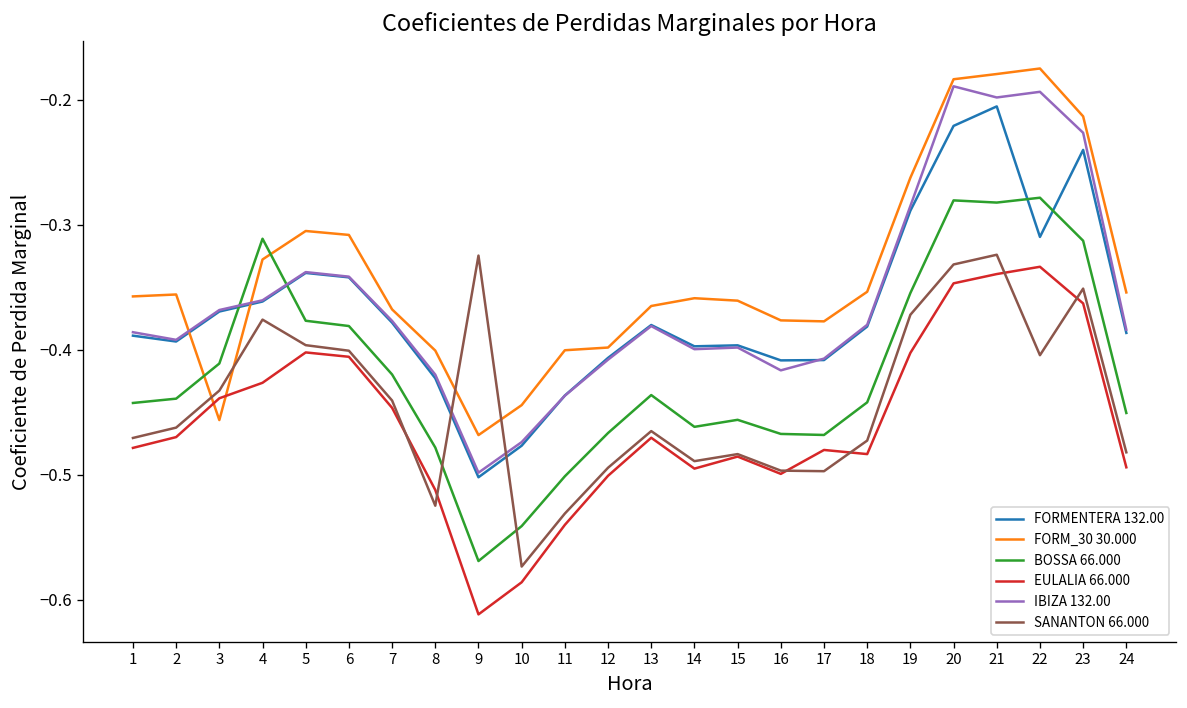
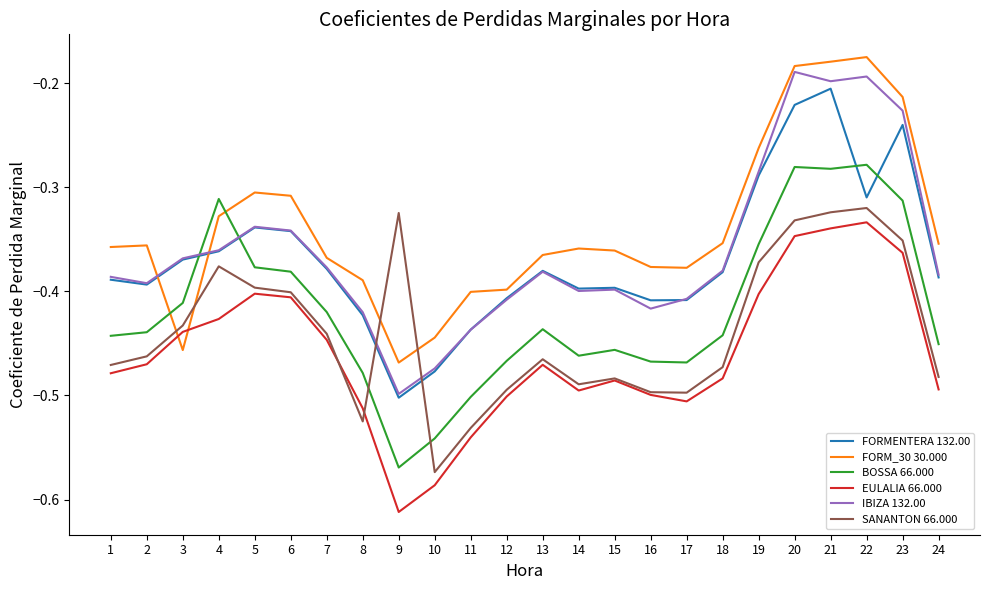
  {
    "FORMENTERA 132.00": {
      "1": -0.389,
      "8": -0.423,
      "9": -0.502,
      "10": -0.477,
      "16": -0.409,
      "19": -0.289,
      "20": -0.221,
      "21": -0.205,
      "22": -0.310,
      "23": -0.240,
      "24": -0.387
    },
    "FORM_30 30.000": {
      "1": -0.357,
      "2": -0.356,
      "3": -0.456,
      "4": -0.328,
      "5": -0.305,
      "6": -0.308,
      "7": -0.368,
-     "8": -0.401,
+     "8": -0.389,
      "9": -0.468,
      "10": -0.444,
      "11": -0.401,
      "12": -0.398,
      "13": -0.365,
      "14": -0.359,
      "15": -0.361,
      "16": -0.377,
      "17": -0.377,
      "18": -0.354,
      "19": -0.262,
      "20": -0.184,
      "21": -0.180,
      "22": -0.175,
      "23": -0.213,
      "24": -0.354
    },
    "BOSSA 66.000": {
      "1": -0.443,
      "2": -0.439,
      "3": -0.411,
      "4": -0.311,
      "5": -0.377,
      "6": -0.381,
      "7": -0.420,
      "8": -0.478,
      "9": -0.569,
      "10": -0.541,
      "11": -0.501,
      "12": -0.467,
      "13": -0.436,
      "14": -0.462,
      "15": -0.456,
      "16": -0.467,
      "17": -0.468,
      "18": -0.442,
      "19": -0.355,
      "20": -0.281,
      "21": -0.282,
      "22": -0.279,
      "23": -0.313,
      "24": -0.451
    },
    "EULALIA 66.000": {
      "1": -0.479,
      "2": -0.470,
      "3": -0.439,
      "4": -0.427,
      "5": -0.402,
      "6": -0.406,
      "7": -0.447,
      "8": -0.512,
      "9": -0.612,
      "10": -0.586,
      "11": -0.540,
      "12": -0.501,
      "13": -0.471,
      "14": -0.495,
      "16": -0.499,
-     "17": -0.480,
+     "17": -0.506,
      "18": -0.484,
      "19": -0.403,
      "20": -0.347,
      "21": -0.340,
      "22": -0.334,
      "23": -0.363,
      "24": -0.494
    },
    "IBIZA 132.00": {
      "1": -0.386,
      "8": -0.420,
      "9": -0.498,
      "10": -0.474,
      "16": -0.417,
      "19": -0.285,
      "20": -0.189,
      "21": -0.198,
      "22": -0.194,
      "23": -0.227,
      "24": -0.384
    },
    "SANANTON 66.000": {
      "1": -0.471,
      "2": -0.462,
      "3": -0.433,
      "4": -0.376,
      "5": -0.396,
      "6": -0.401,
      "7": -0.441,
      "8": -0.525,
      "9": -0.325,
      "10": -0.574,
      "11": -0.531,
      "12": -0.495,
      "13": -0.465,
      "14": -0.489,
      "16": -0.497,
      "17": -0.497,
      "18": -0.473,
      "19": -0.372,
      "20": -0.332,
      "21": -0.324,
-     "22": -0.404,
+     "22": -0.320,
      "23": -0.351,
      "24": -0.482
    }
  }
